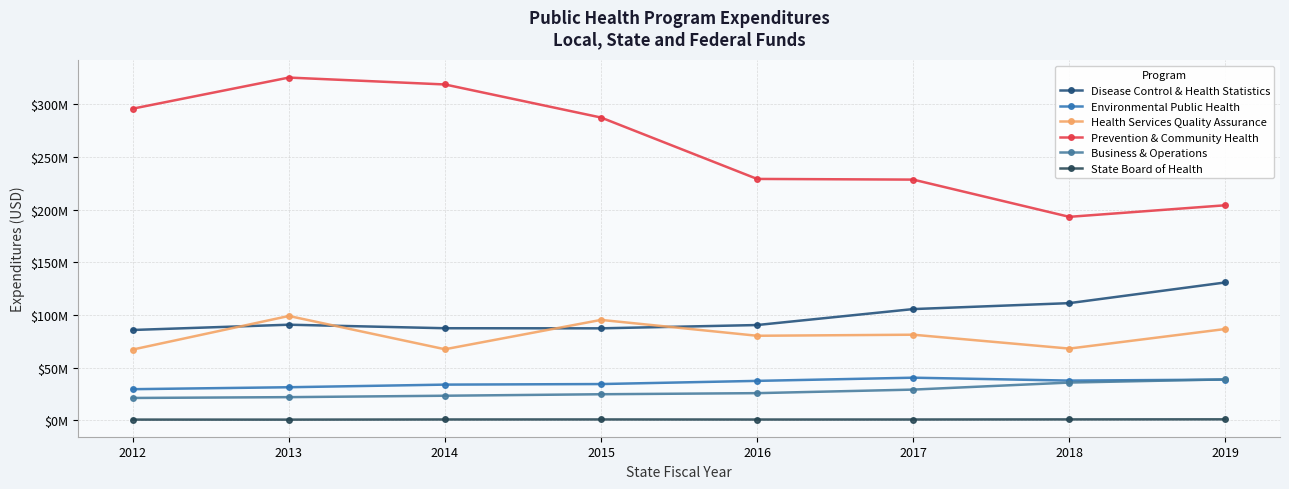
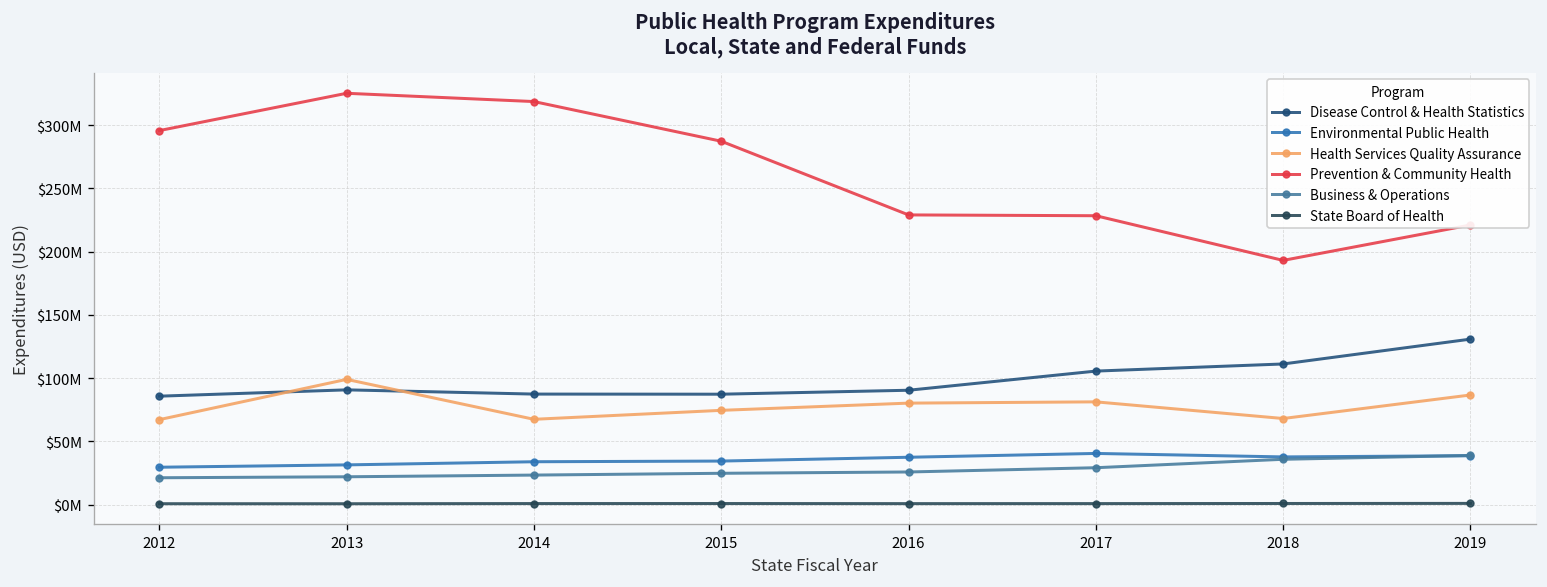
  {
    "Health Services Quality Assurance": {
      "2012": "$67000000",
      "2013": "$99000000",
      "2014": "$67000000",
-     "2015": "$95000000",
+     "2015": "$75000000",
      "2016": "$80000000",
      "2017": "$81000000",
      "2018": "$68000000",
      "2019": "$87000000"
    },
    "Prevention & Community Health": {
      "2012": "$296000000",
      "2013": "$325000000",
      "2014": "$319000000",
      "2015": "$287000000",
      "2016": "$229000000",
      "2017": "$228000000",
      "2018": "$193000000",
-     "2019": "$204000000"
+     "2019": "$221000000"
    }
  }
